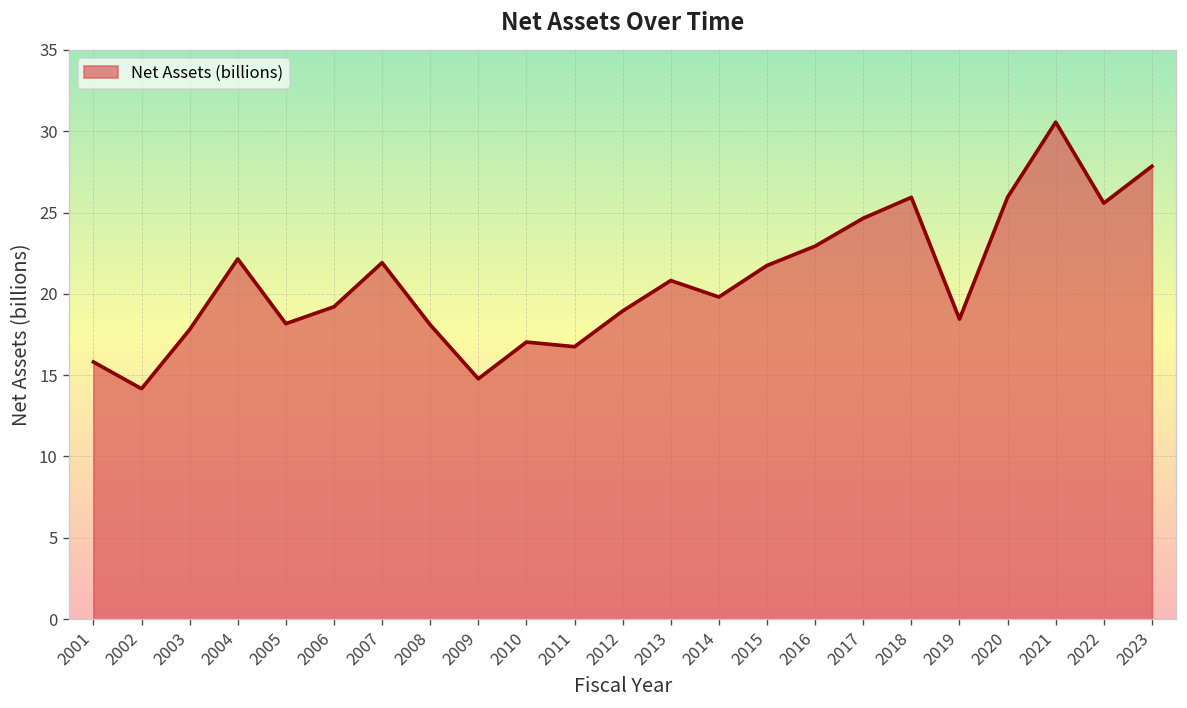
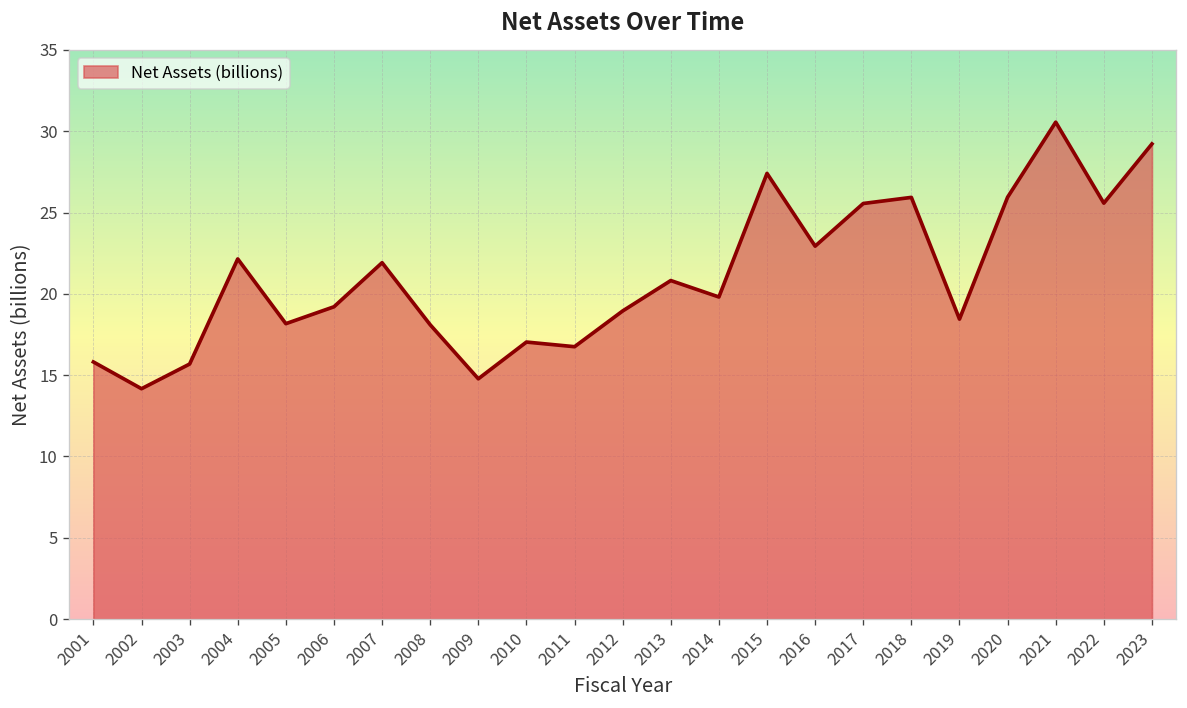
  {
    "2001": 15.8,
    "2002": 14.2,
-   "2003": 17.8,
+   "2003": 15.7,
    "2004": 22.2,
    "2005": 18.2,
    "2006": 19.2,
    "2007": 21.9,
    "2008": 18.1,
    "2009": 14.8,
    "2010": 17.0,
    "2011": 16.8,
    "2012": 19.0,
    "2013": 20.8,
    "2014": 19.8,
-   "2015": 21.7,
+   "2015": 27.4,
    "2016": 22.9,
-   "2017": 24.7,
+   "2017": 25.6,
    "2018": 25.9,
    "2019": 18.4,
    "2020": 25.9,
    "2021": 30.6,
    "2022": 25.6,
-   "2023": 27.8
+   "2023": 29.2
  }
